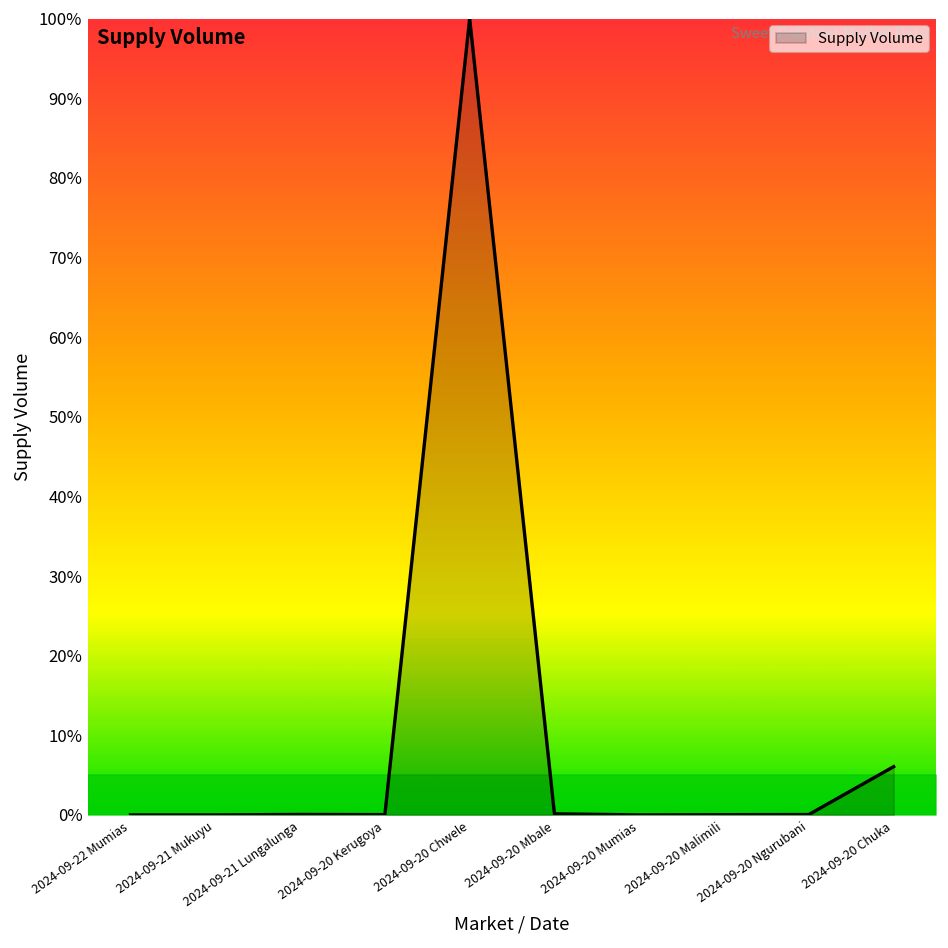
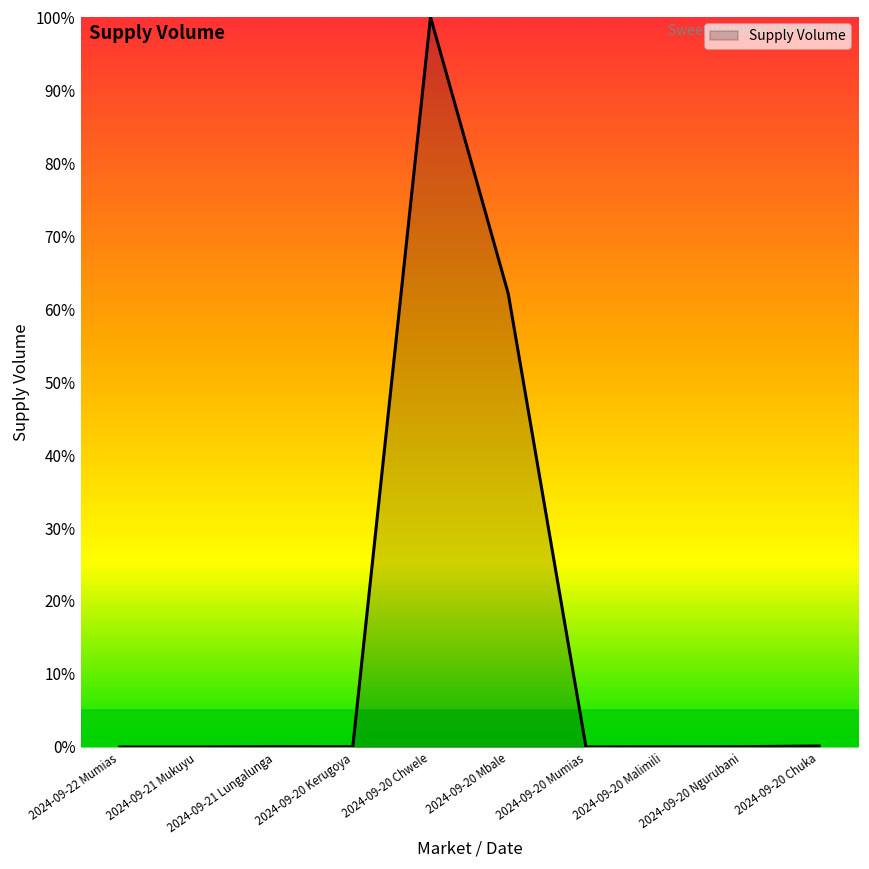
  {
    "Supply Volume": {
      "2024-09-22 Mumias": "0%",
      "2024-09-21 Mukuyu": "0%",
      "2024-09-21 Lungalunga": "0%",
      "2024-09-20 Kerugoya": "0%",
      "2024-09-20 Chwele": "100%",
-     "2024-09-20 Mbale": "0%",
+     "2024-09-20 Mbale": "62%",
      "2024-09-20 Mumias": "0%",
      "2024-09-20 Malimili": "0%",
      "2024-09-20 Ngurubani": "0%",
-     "2024-09-20 Chuka": "6%"
+     "2024-09-20 Chuka": "0%"
    }
  }
